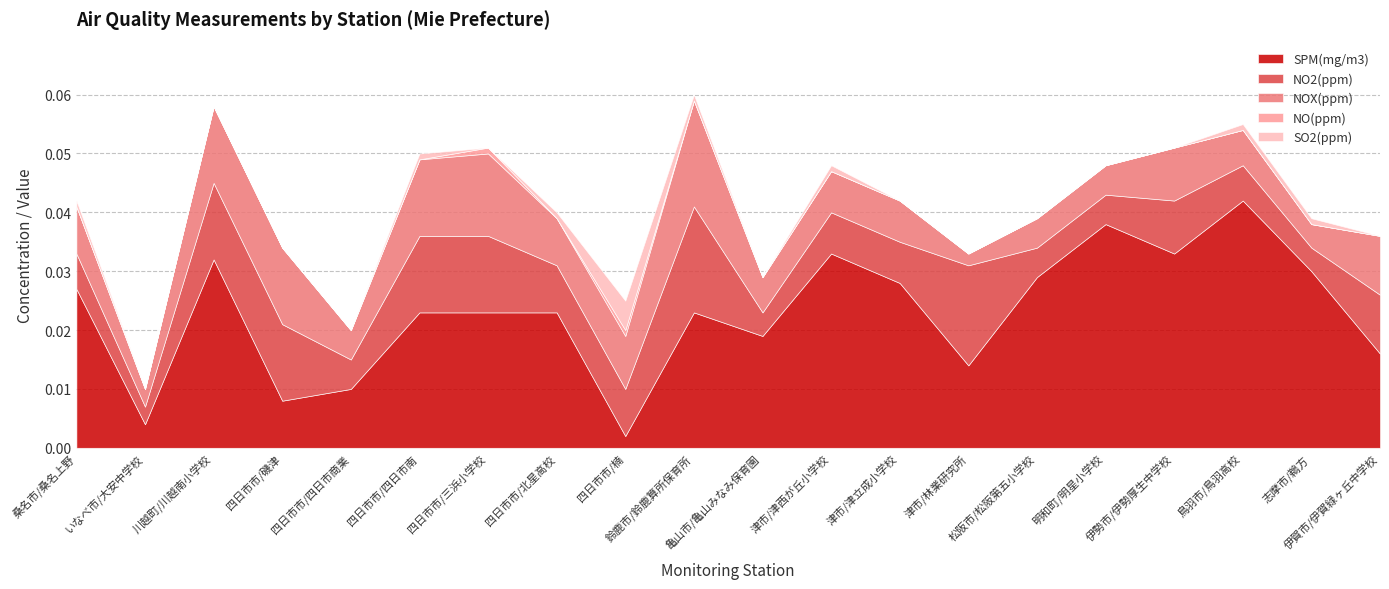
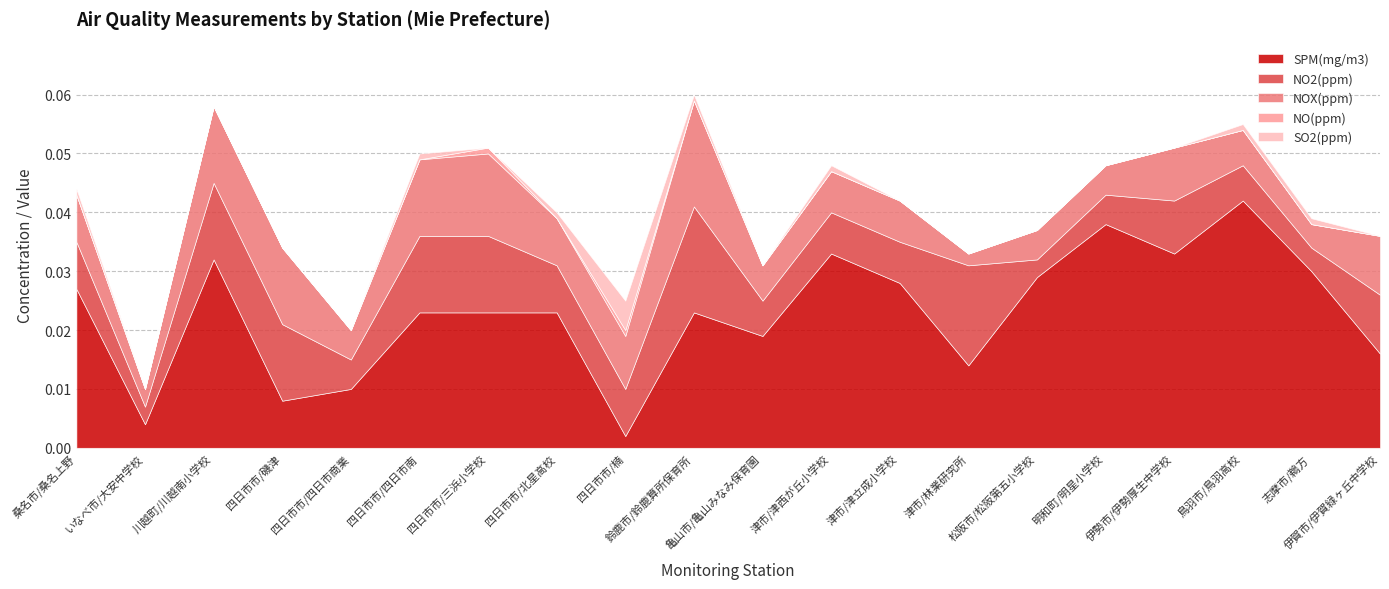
  {
    "SPM(mg/m3)": {
      "桑名市/桑名上野": 0.027,
      "いなべ市/大安中学校": 0.004,
      "川越町/川越南小学校": 0.032,
      "四日市市/磯津": 0.008,
      "四日市市/四日市商業": 0.010,
      "四日市市/四日市南": 0.023,
      "四日市市/三浜小学校": 0.023,
      "四日市市/北星高校": 0.023,
      "四日市市/楠": 0.002,
      "鈴鹿市/鈴鹿算所保育所": 0.023,
      "亀山市/亀山みなみ保育園": 0.019,
      "津市/津西が丘小学校": 0.033,
      "津市/津立成小学校": 0.028,
      "津市/林業研究所": 0.014,
      "松阪市/松阪第五小学校": 0.029,
      "明和町/明星小学校": 0.038,
      "伊勢市/伊勢厚生中学校": 0.033,
      "鳥羽市/鳥羽高校": 0.042,
      "志摩市/鵜方": 0.030,
      "伊賀市/伊賀緑ヶ丘中学校": 0.016
    },
    "NO2(ppm)": {
-     "桑名市/桑名上野": 0.006,
+     "桑名市/桑名上野": 0.008,
      "いなべ市/大安中学校": 0.003,
      "川越町/川越南小学校": 0.013,
      "四日市市/磯津": 0.013,
      "四日市市/四日市商業": 0.005,
      "四日市市/四日市南": 0.013,
      "四日市市/三浜小学校": 0.013,
      "四日市市/北星高校": 0.008,
      "四日市市/楠": 0.008,
      "鈴鹿市/鈴鹿算所保育所": 0.018,
-     "亀山市/亀山みなみ保育園": 0.004,
+     "亀山市/亀山みなみ保育園": 0.006,
      "津市/津西が丘小学校": 0.007,
      "津市/津立成小学校": 0.007,
      "津市/林業研究所": 0.017,
-     "松阪市/松阪第五小学校": 0.005,
+     "松阪市/松阪第五小学校": 0.003,
      "明和町/明星小学校": 0.005,
      "伊勢市/伊勢厚生中学校": 0.009,
      "鳥羽市/鳥羽高校": 0.006,
      "志摩市/鵜方": 0.004,
      "伊賀市/伊賀緑ヶ丘中学校": 0.010
    }
  }
